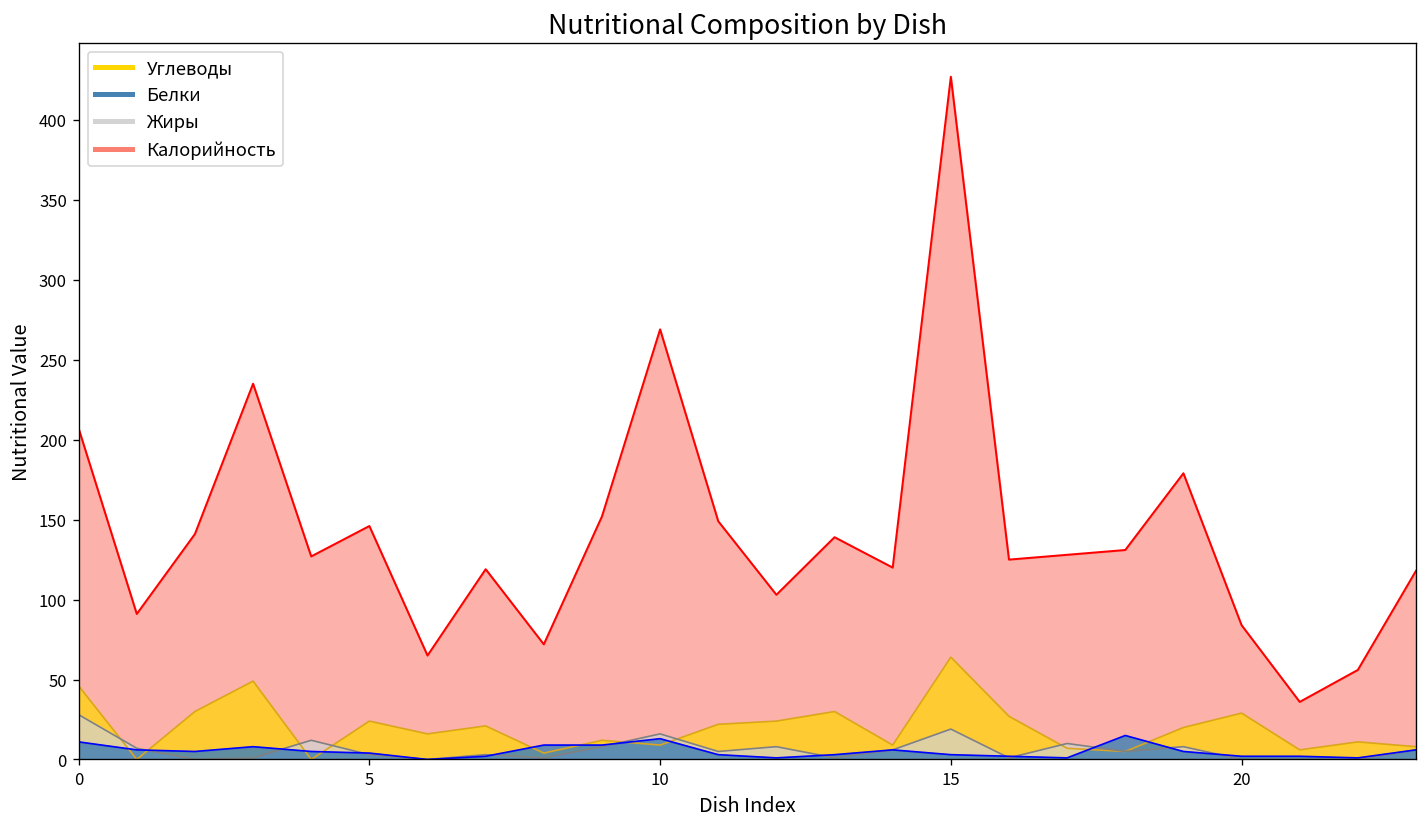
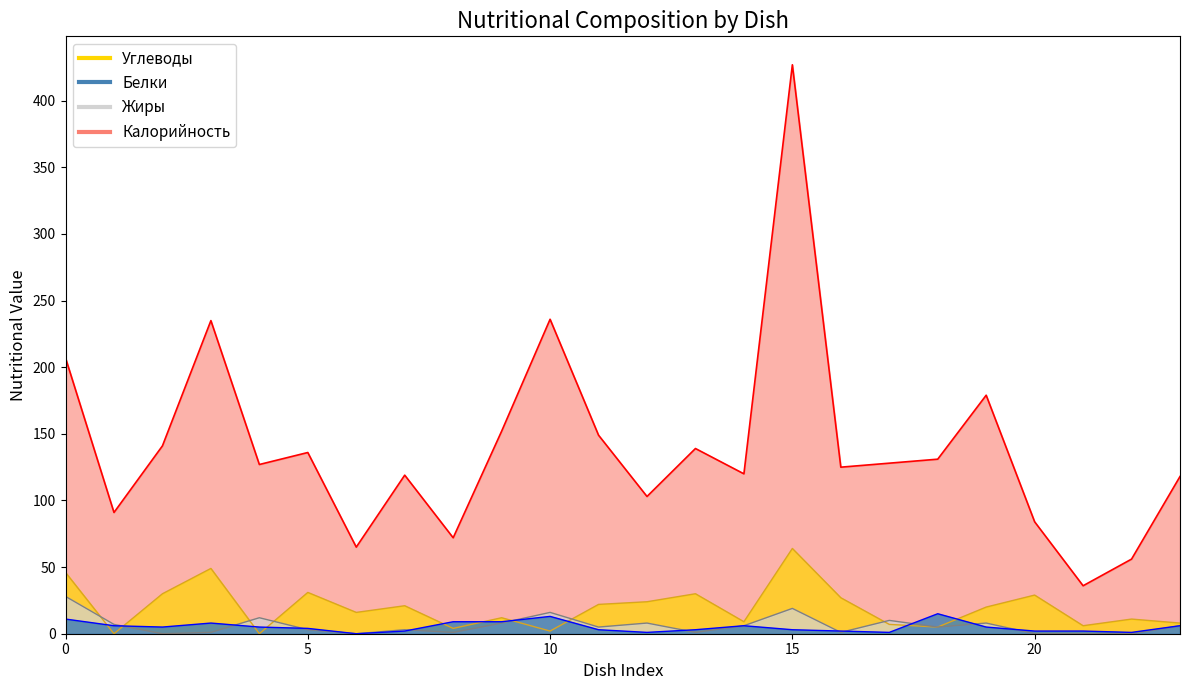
  {
    "Калорийность": {
      "0": 207,
-     "5": 146,
-     "10": 269,
+     "5": 136,
+     "10": 236,
      "15": 427,
      "20": 84
    },
    "Углеводы": {
      "0": 46,
-     "5": 24,
-     "10": 9,
+     "5": 31,
+     "10": 2,
      "15": 64,
      "20": 29
    },
    "Жиры": {
      "0": 28,
      "10": 16,
      "15": 19,
      "20": 0
    },
    "Белки": {
      "0": 11,
      "10": 13,
      "15": 3,
      "20": 2
    }
  }
